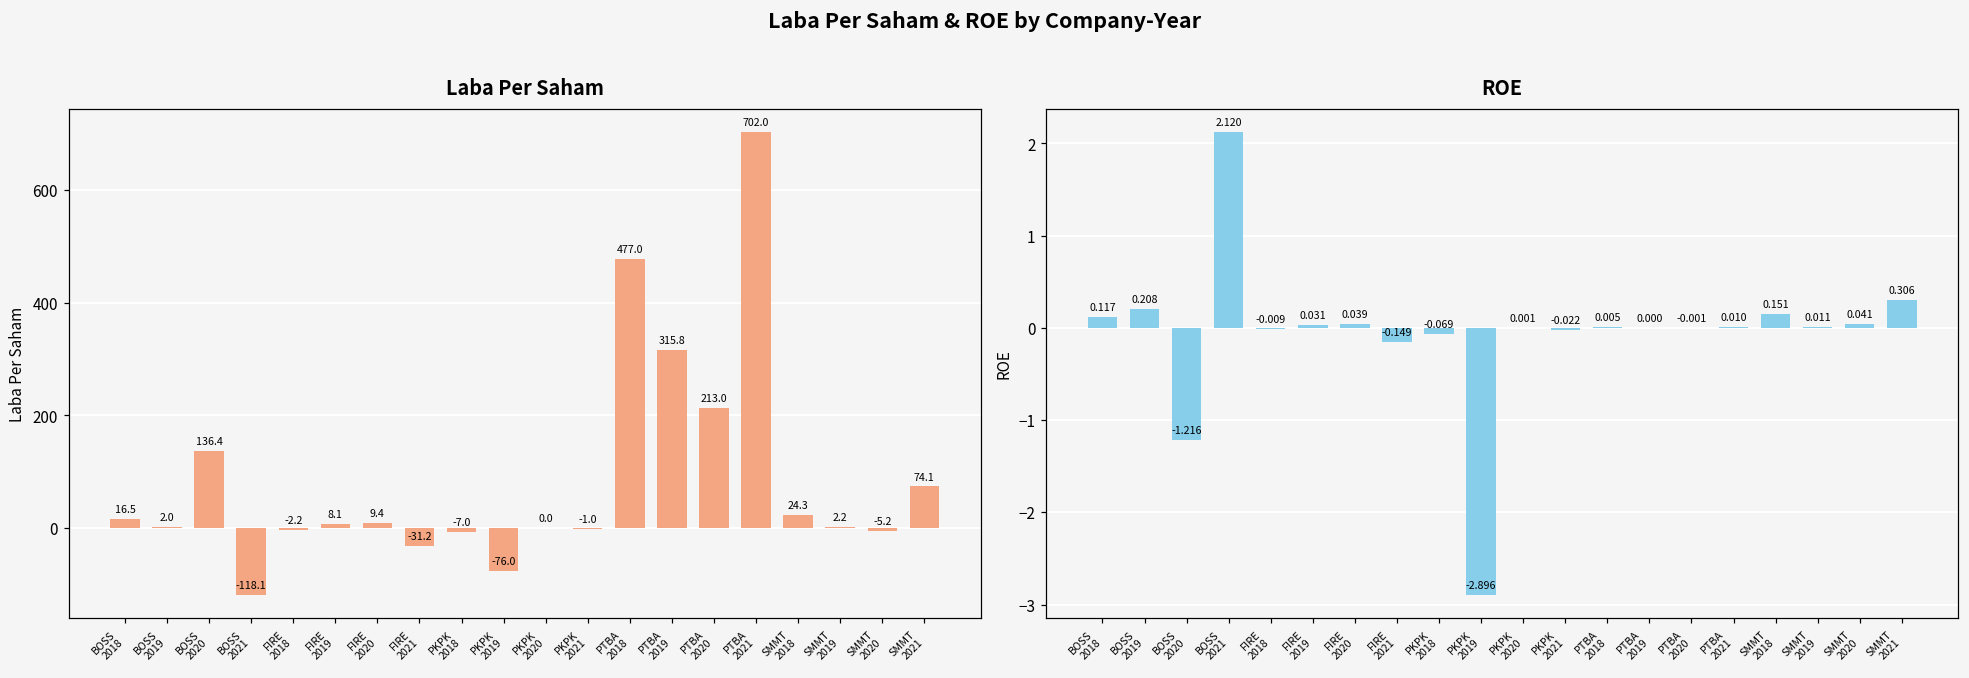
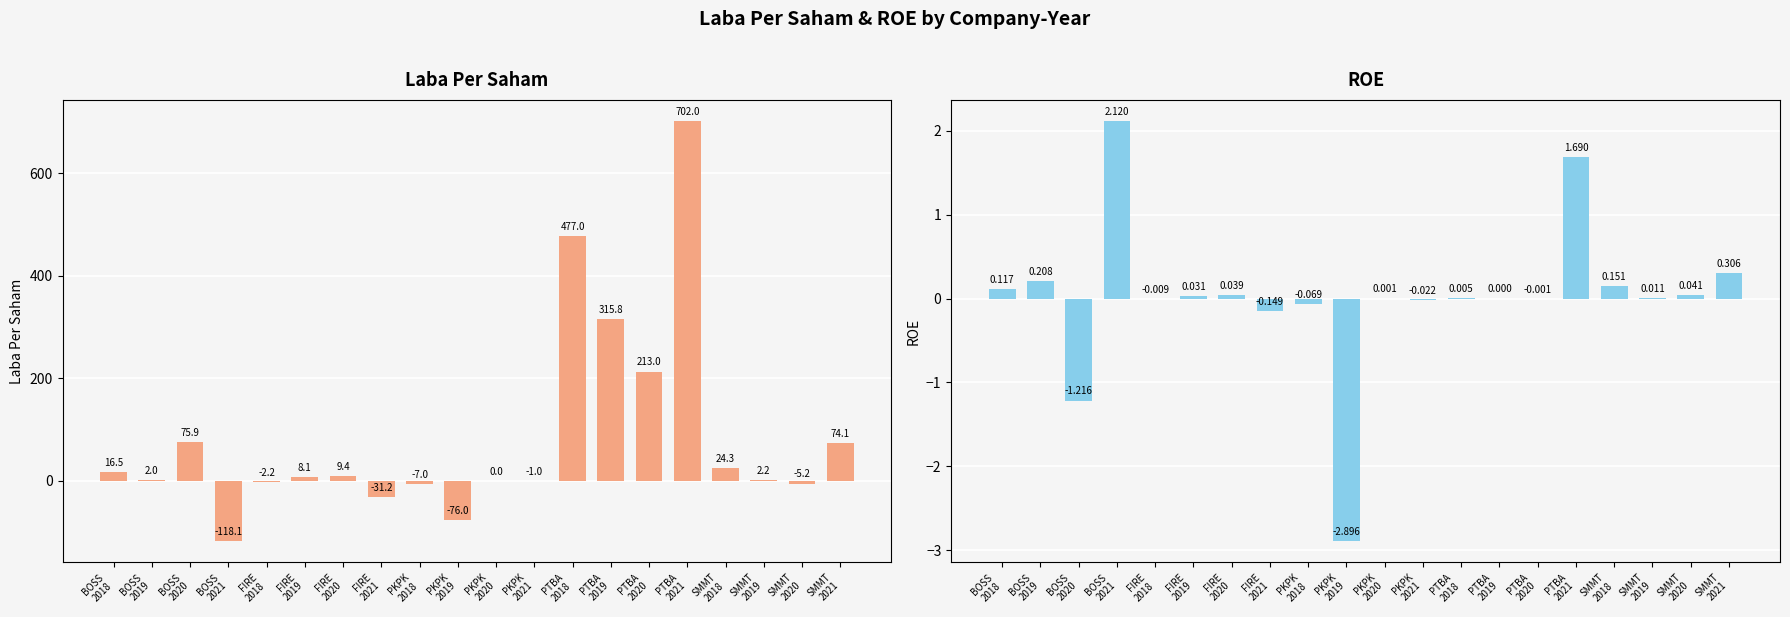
  {
    "Laba Per Saham": {
      "BOSS 2018": 16.5,
      "BOSS 2019": 2.0,
-     "BOSS 2020": 136.4,
+     "BOSS 2020": 75.9,
      "BOSS 2021": -118.1,
      "FIRE 2018": -2.2,
      "FIRE 2019": 8.1,
      "FIRE 2020": 9.4,
      "FIRE 2021": -31.2,
      "PKPK 2018": -7.0,
      "PKPK 2019": -76.0,
      "PKPK 2020": 0.0,
      "PKPK 2021": -1.0,
      "PTBA 2018": 477.0,
      "PTBA 2019": 315.8,
      "PTBA 2020": 213.0,
      "PTBA 2021": 702.0,
      "SMMT 2018": 24.3,
      "SMMT 2019": 2.2,
      "SMMT 2020": -5.2,
      "SMMT 2021": 74.1
    },
    "ROE": {
      "BOSS 2018": 0.117,
      "BOSS 2019": 0.208,
      "BOSS 2020": -1.216,
      "BOSS 2021": 2.120,
      "FIRE 2018": -0.009,
      "FIRE 2019": 0.031,
      "FIRE 2020": 0.039,
      "FIRE 2021": -0.149,
      "PKPK 2018": -0.069,
      "PKPK 2019": -2.896,
      "PKPK 2020": 0.001,
      "PKPK 2021": -0.022,
      "PTBA 2018": 0.005,
      "PTBA 2019": 0.000,
      "PTBA 2020": -0.001,
-     "PTBA 2021": 0.010,
+     "PTBA 2021": 1.690,
      "SMMT 2018": 0.151,
      "SMMT 2019": 0.011,
      "SMMT 2020": 0.041,
      "SMMT 2021": 0.306
    }
  }
